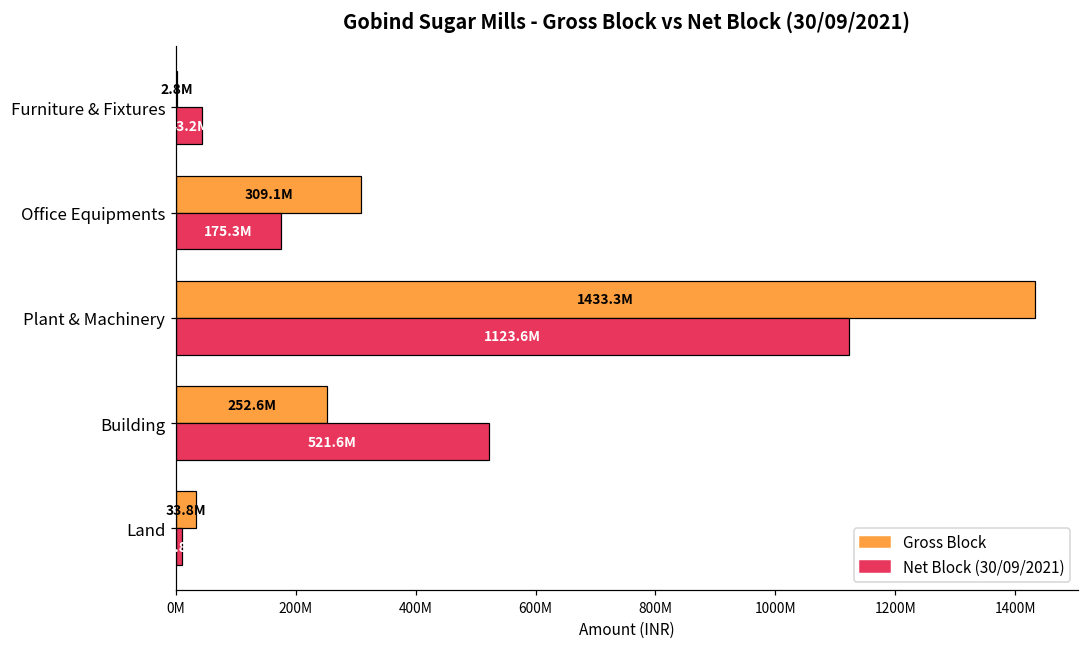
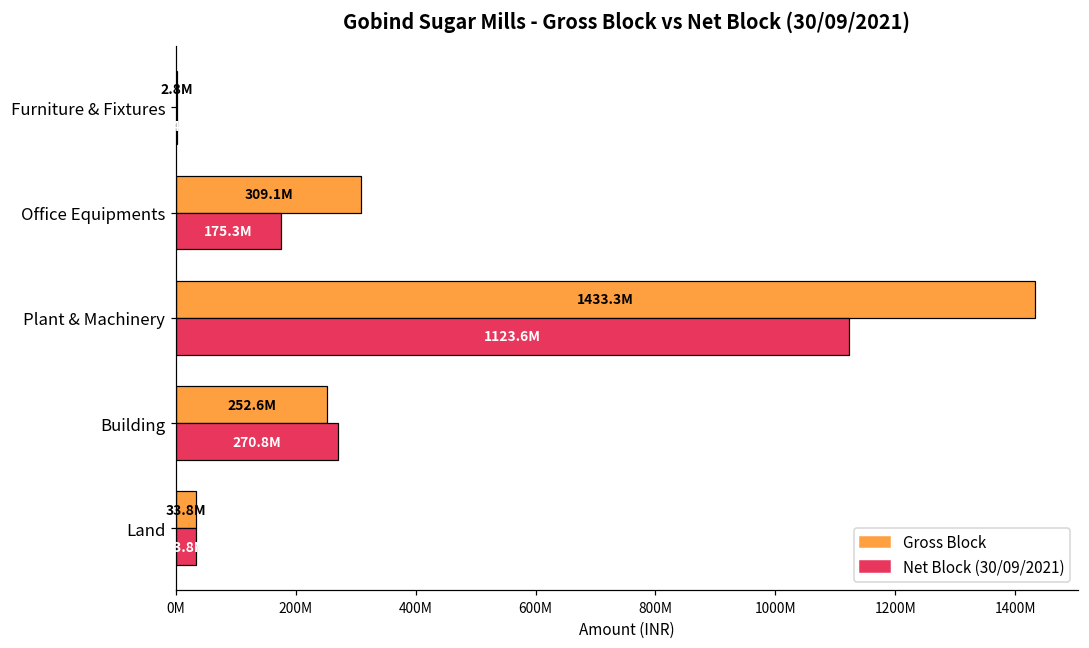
  {
    "Gross Block": {
      "Furniture & Fixtures": "2.8M",
      "Office Equipments": "309.1M",
      "Plant & Machinery": "1433.3M",
      "Building": "252.6M",
      "Land": "33.8M"
    },
    "Net Block (30/09/2021)": {
-     "Furniture & Fixtures": "40000000",
+     "Furniture & Fixtures": "0",
      "Office Equipments": "175.3M",
      "Plant & Machinery": "1123.6M",
-     "Building": "521.6M",
-     "Land": "10000000"
+     "Building": "270.8M",
+     "Land": "30000000"
    }
  }
